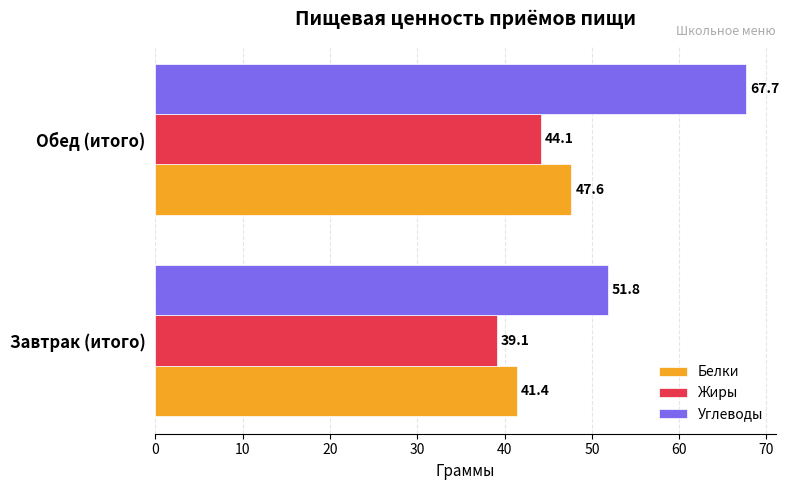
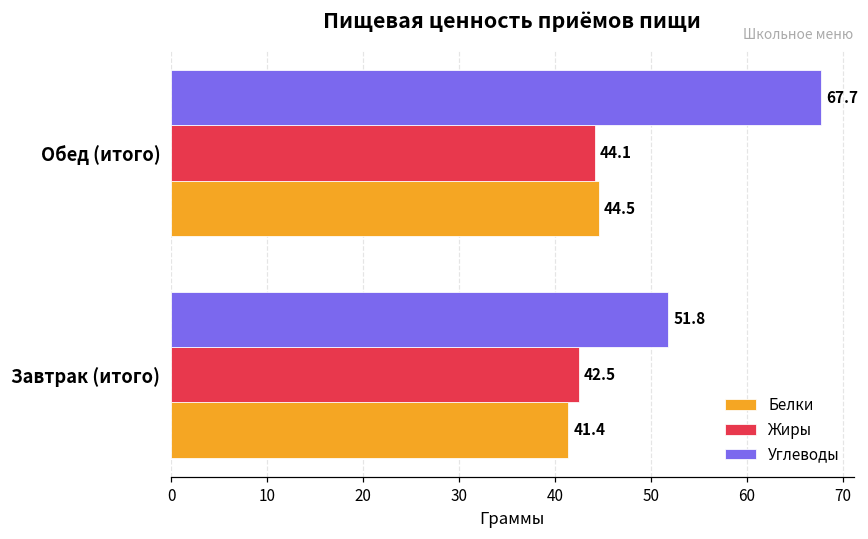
  {
    "Белки": {
-     "Обед (итого)": 47.6,
+     "Обед (итого)": 44.5,
      "Завтрак (итого)": 41.4
    },
    "Жиры": {
      "Обед (итого)": 44.1,
-     "Завтрак (итого)": 39.1
+     "Завтрак (итого)": 42.5
    },
    "Углеводы": {
      "Обед (итого)": 67.7,
      "Завтрак (итого)": 51.8
    }
  }
